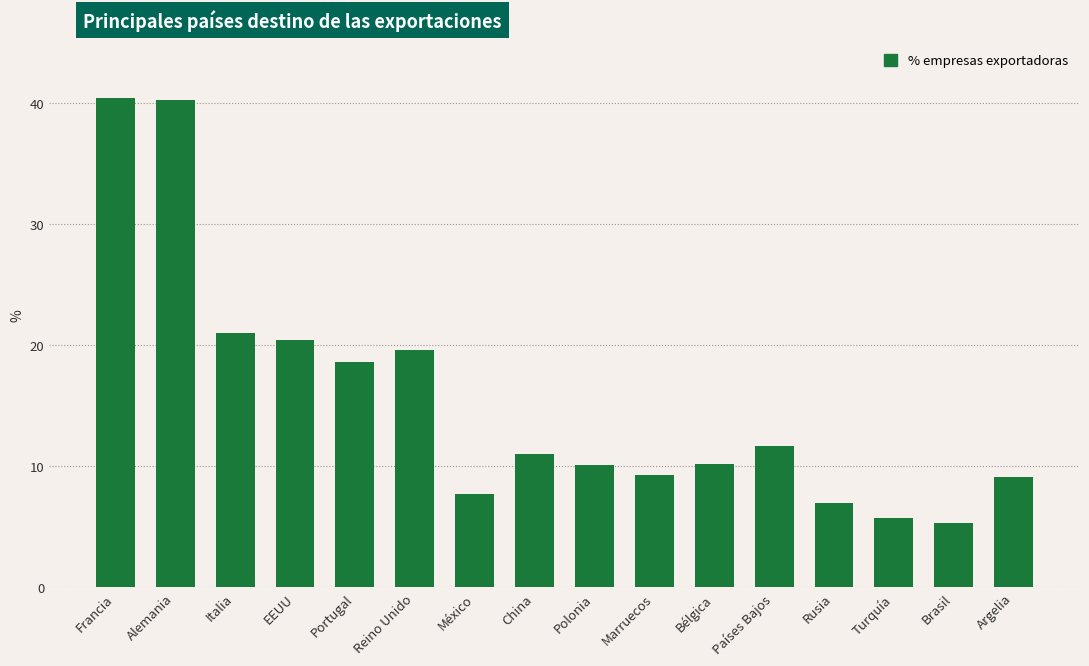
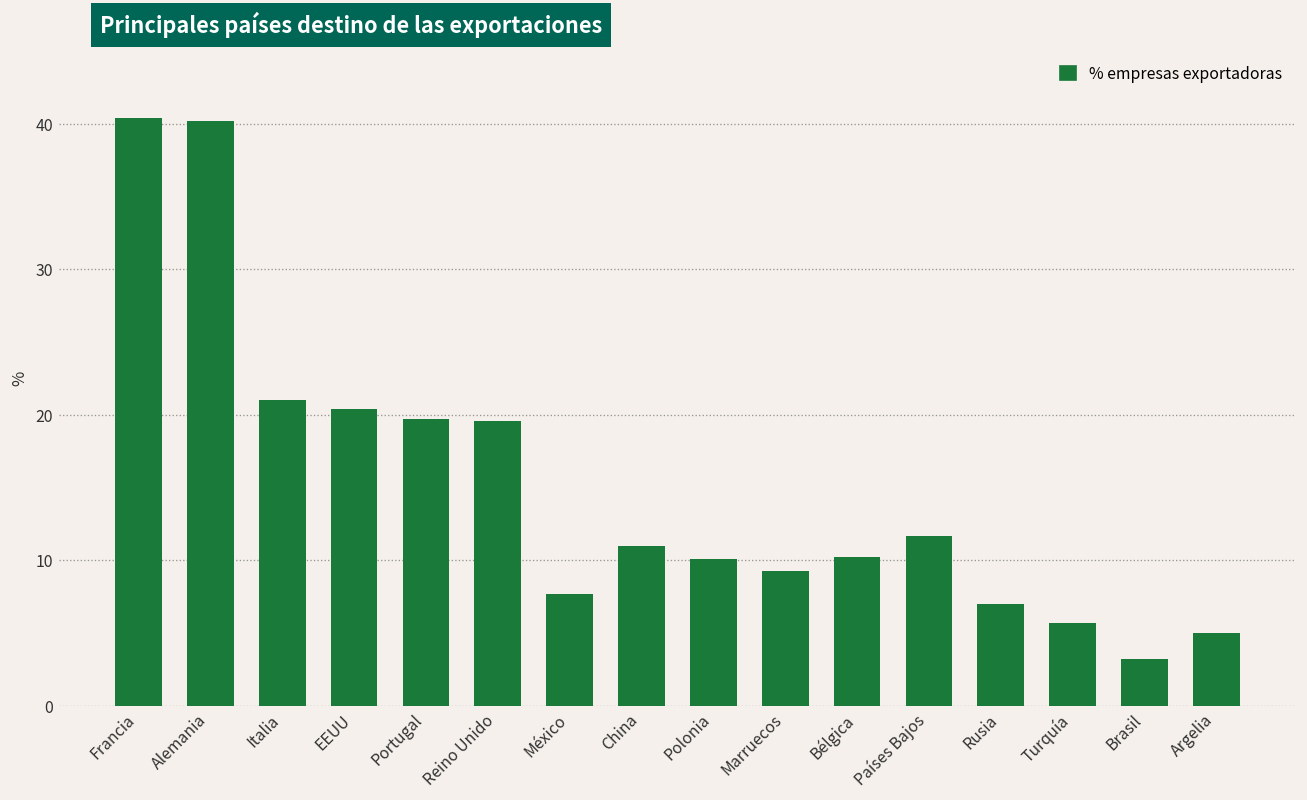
  {
    "Francia": 40.4,
    "Alemania": 40.2,
    "Italia": 21.0,
    "EEUU": 20.4,
-   "Portugal": 18.6,
+   "Portugal": 19.7,
    "Reino Unido": 19.6,
    "México": 7.7,
    "China": 11.0,
    "Polonia": 10.1,
    "Marruecos": 9.3,
    "Bélgica": 10.2,
    "Países Bajos": 11.7,
    "Rusia": 7.0,
    "Turquía": 5.7,
-   "Brasil": 5.3,
-   "Argelia": 9.1
+   "Brasil": 3.2,
+   "Argelia": 5.0
  }
